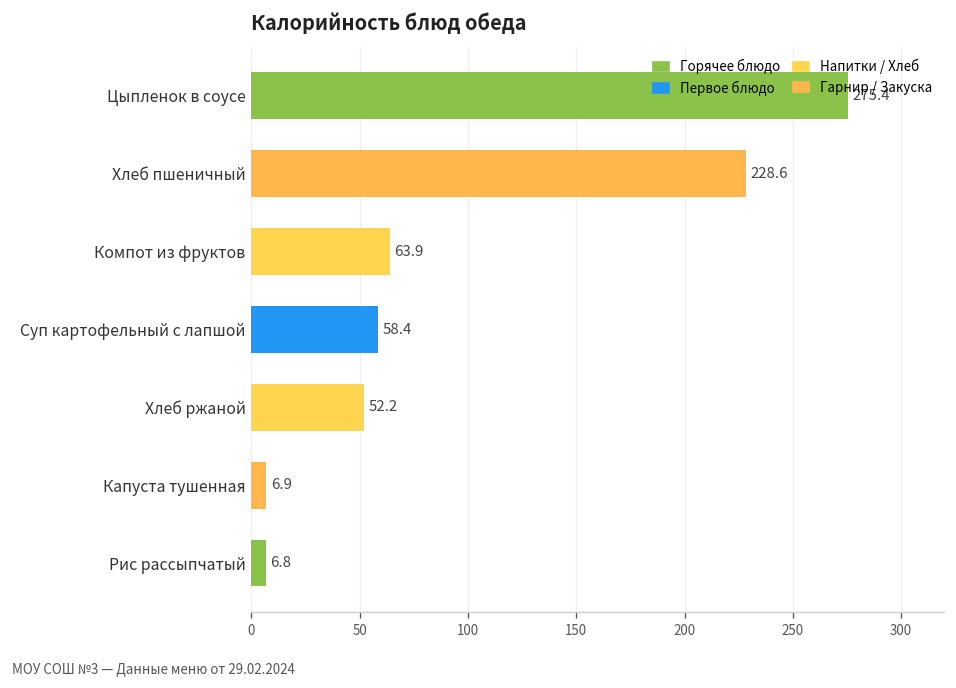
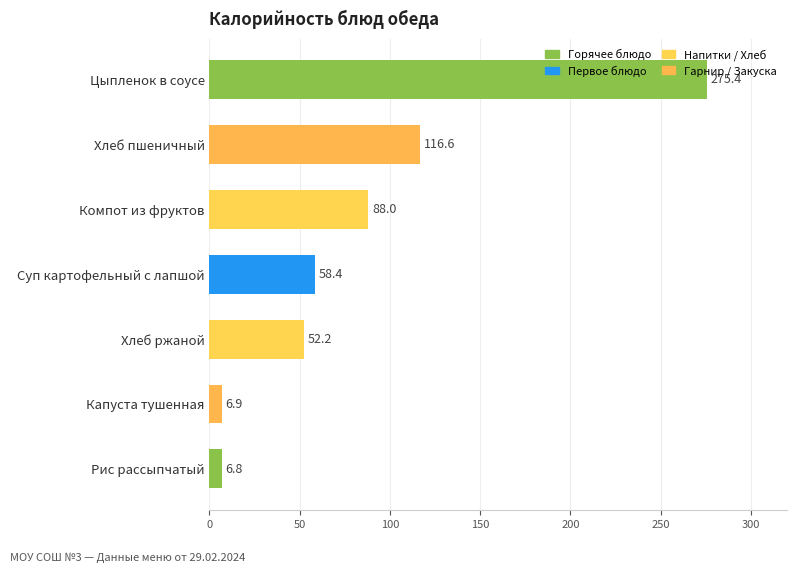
  {
    "Цыпленок в соусе": 275.4,
-   "Хлеб пшеничный": 228.6,
-   "Компот из фруктов": 63.9,
+   "Хлеб пшеничный": 116.6,
+   "Компот из фруктов": 88.0,
    "Суп картофельный с лапшой": 58.4,
    "Хлеб ржаной": 52.2,
    "Капуста тушенная": 6.9,
    "Рис рассыпчатый": 6.8
  }
